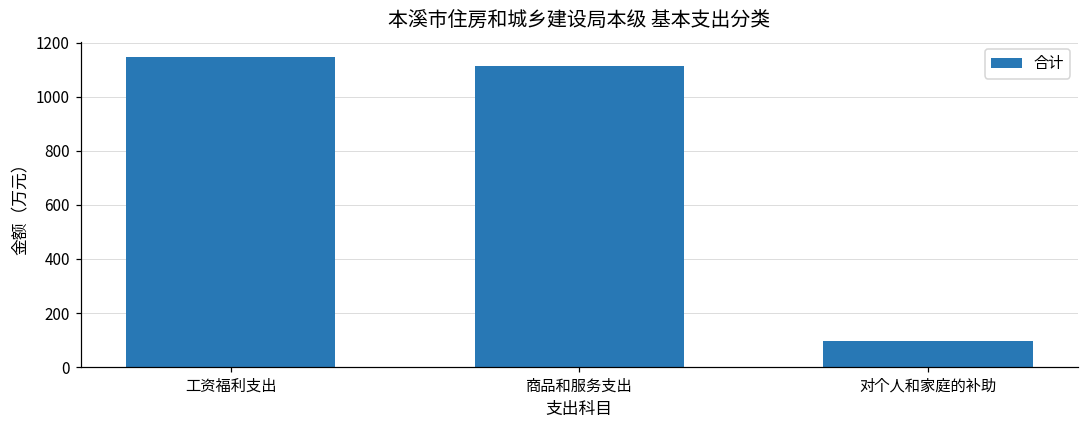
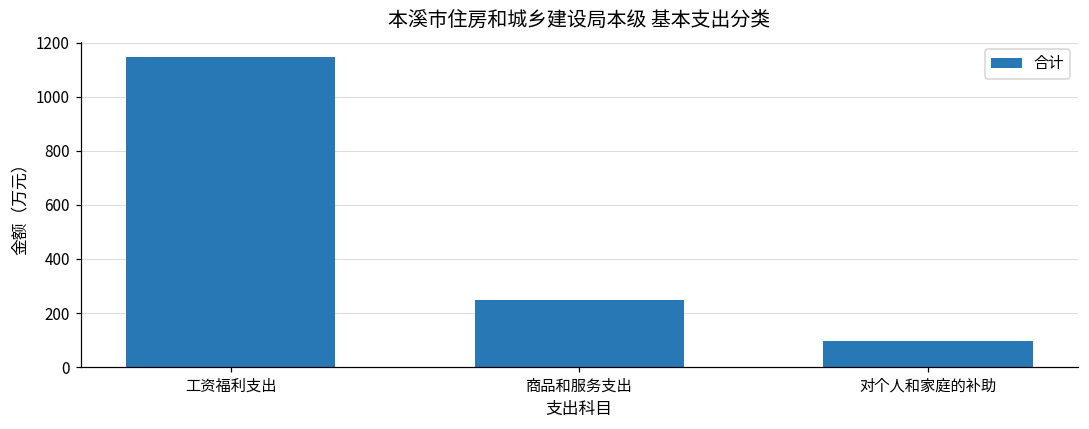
  {
    "工资福利支出": 1150,
-   "商品和服务支出": 1110,
+   "商品和服务支出": 250,
    "对个人和家庭的补助": 90
  }
